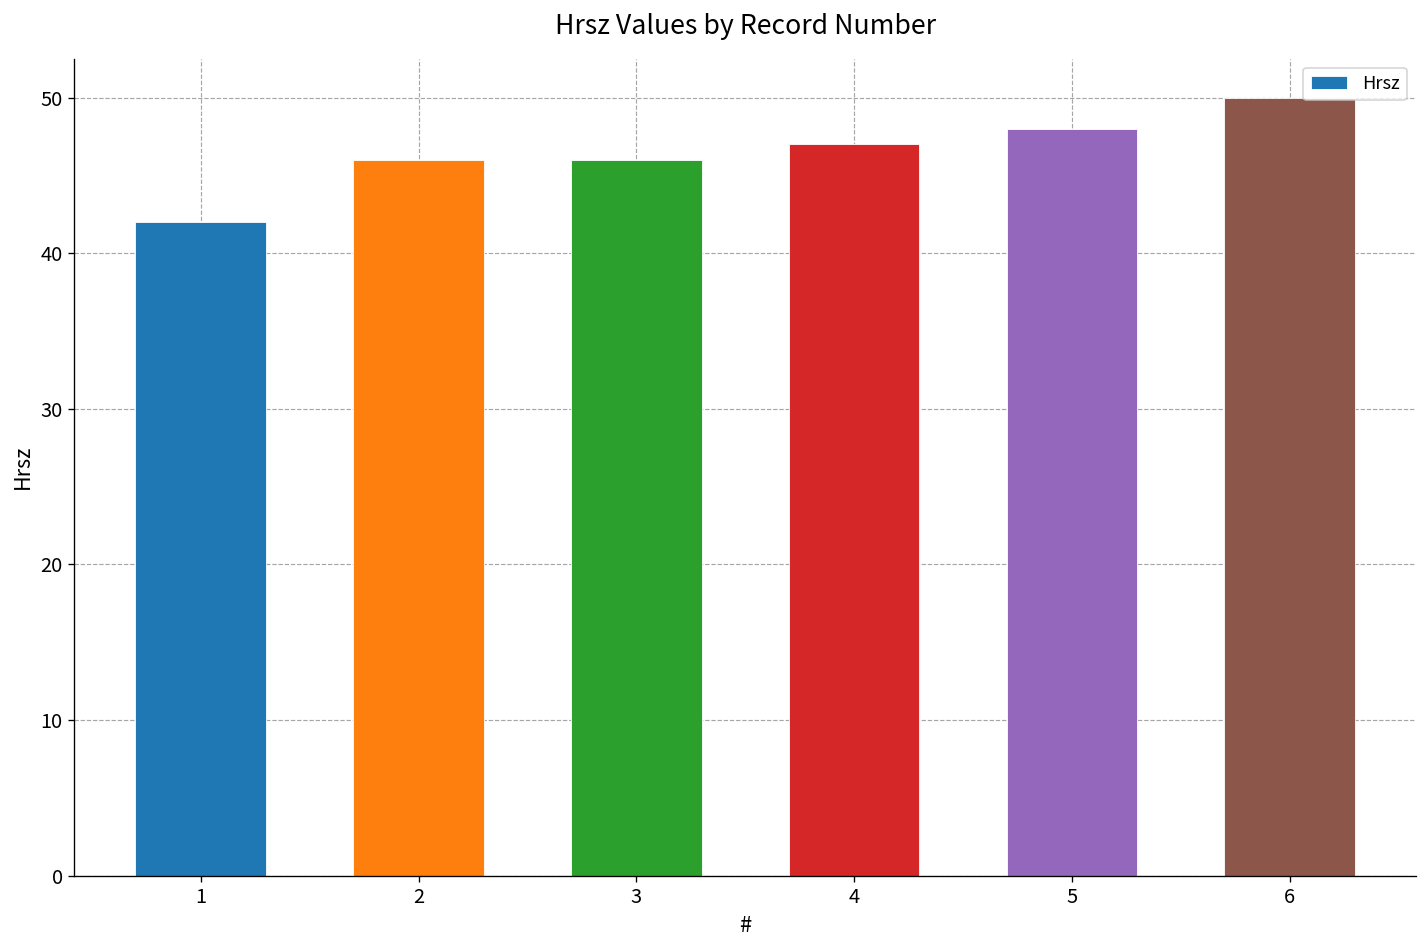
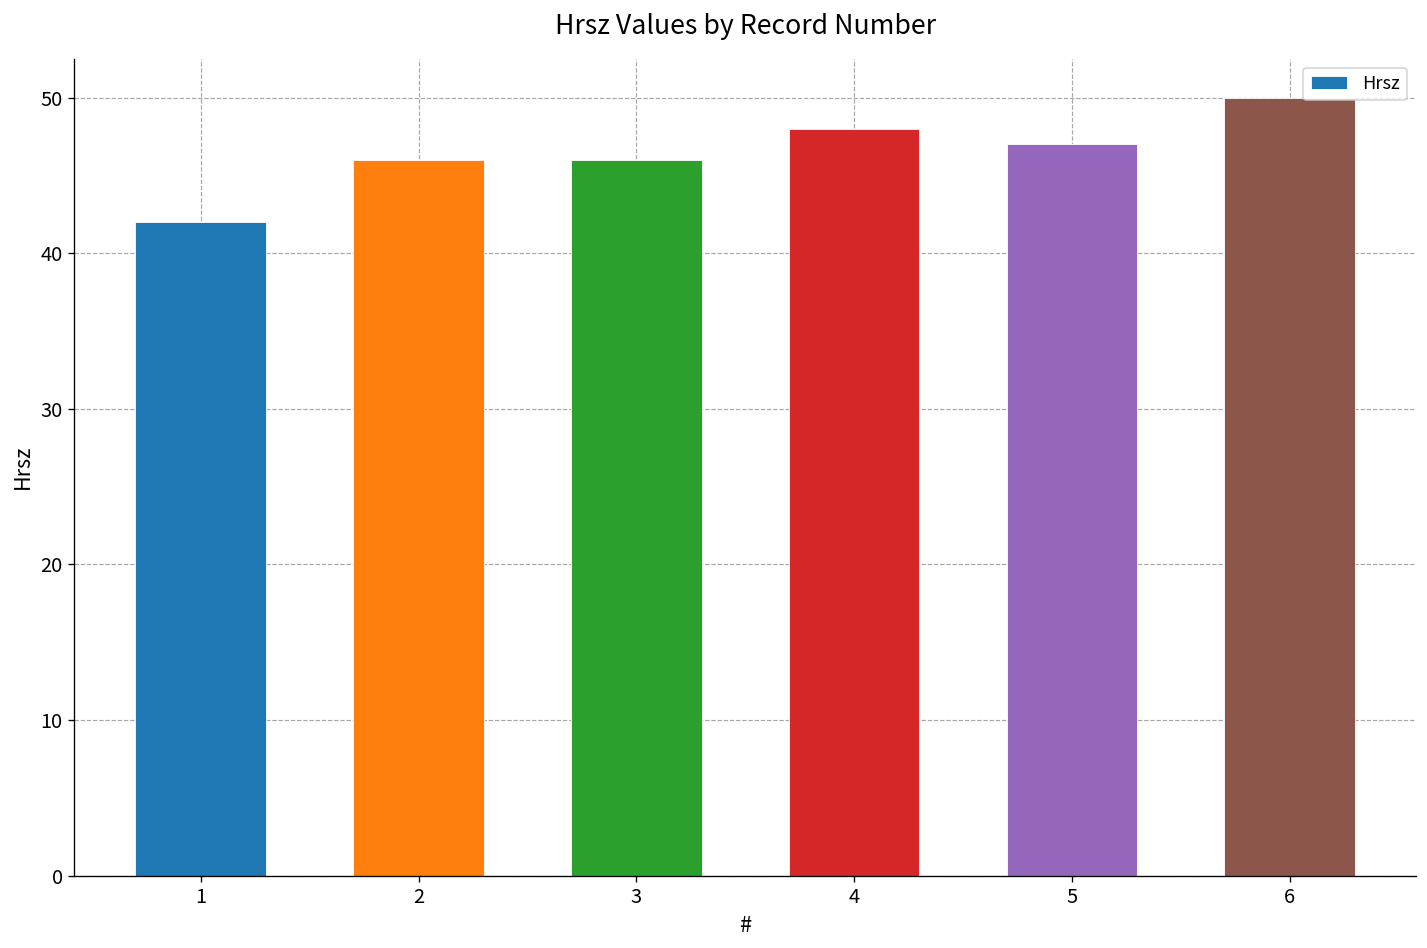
  {
    "1": 42,
    "2": 46,
    "3": 46,
-   "4": 47,
-   "5": 48,
+   "4": 48,
+   "5": 47,
    "6": 50
  }
